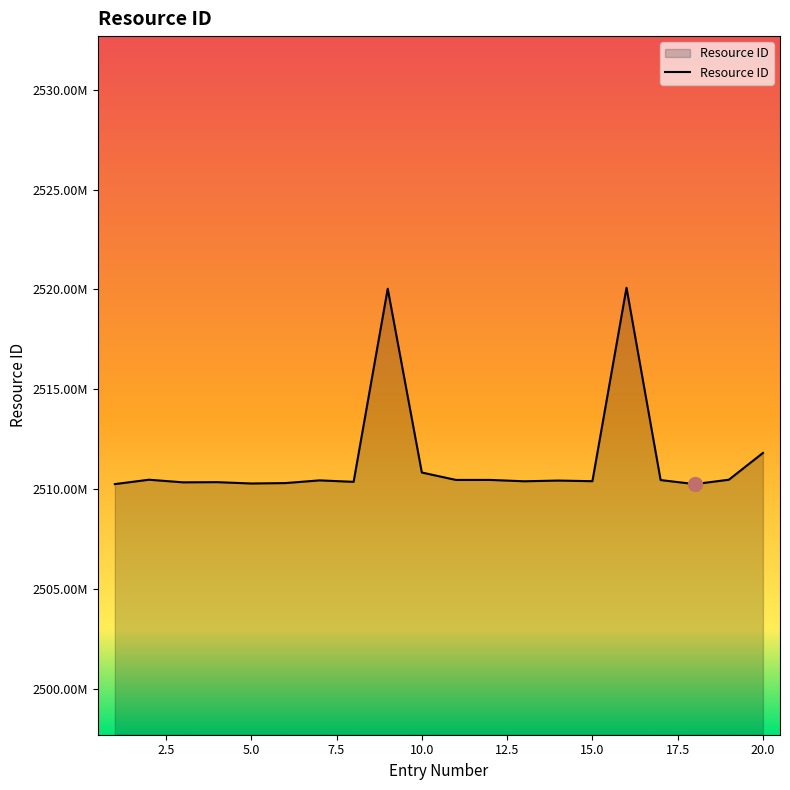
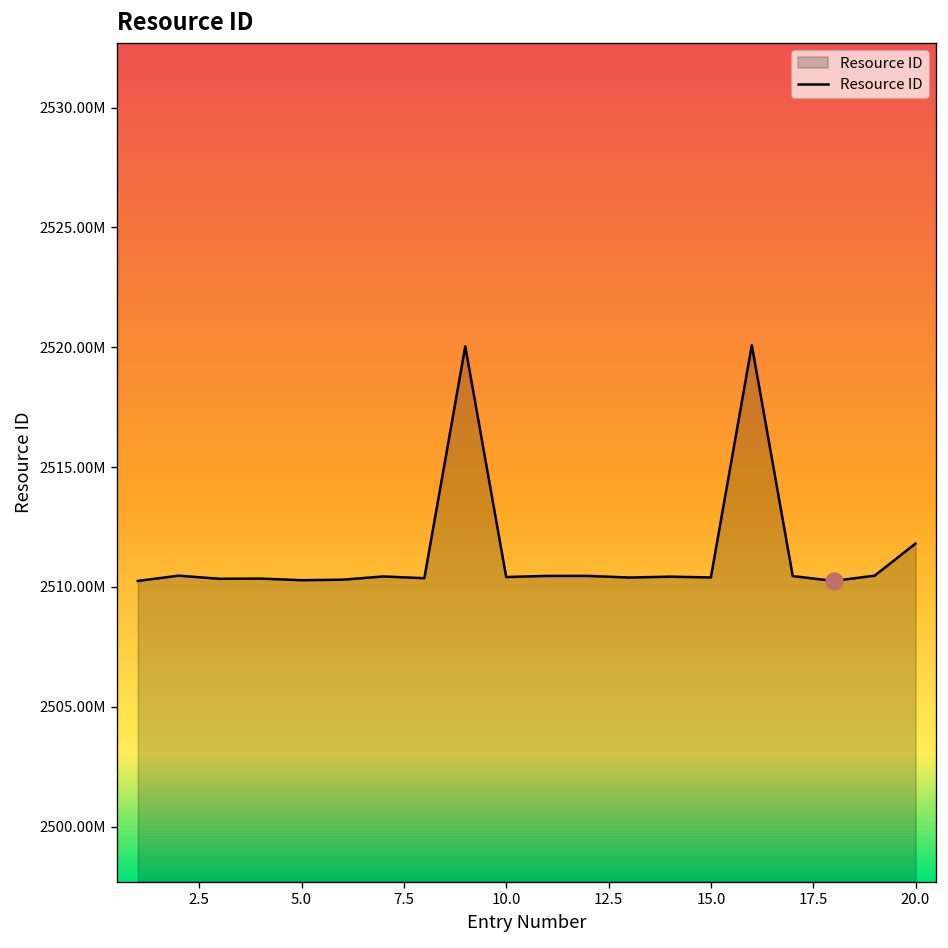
  {
    "Resource ID": {
      "5.0": 2510300000,
-     "10.0": 2510800000,
+     "10.0": 2510400000,
      "15.0": 2510400000,
      "20.0": 2511800000
    }
  }
